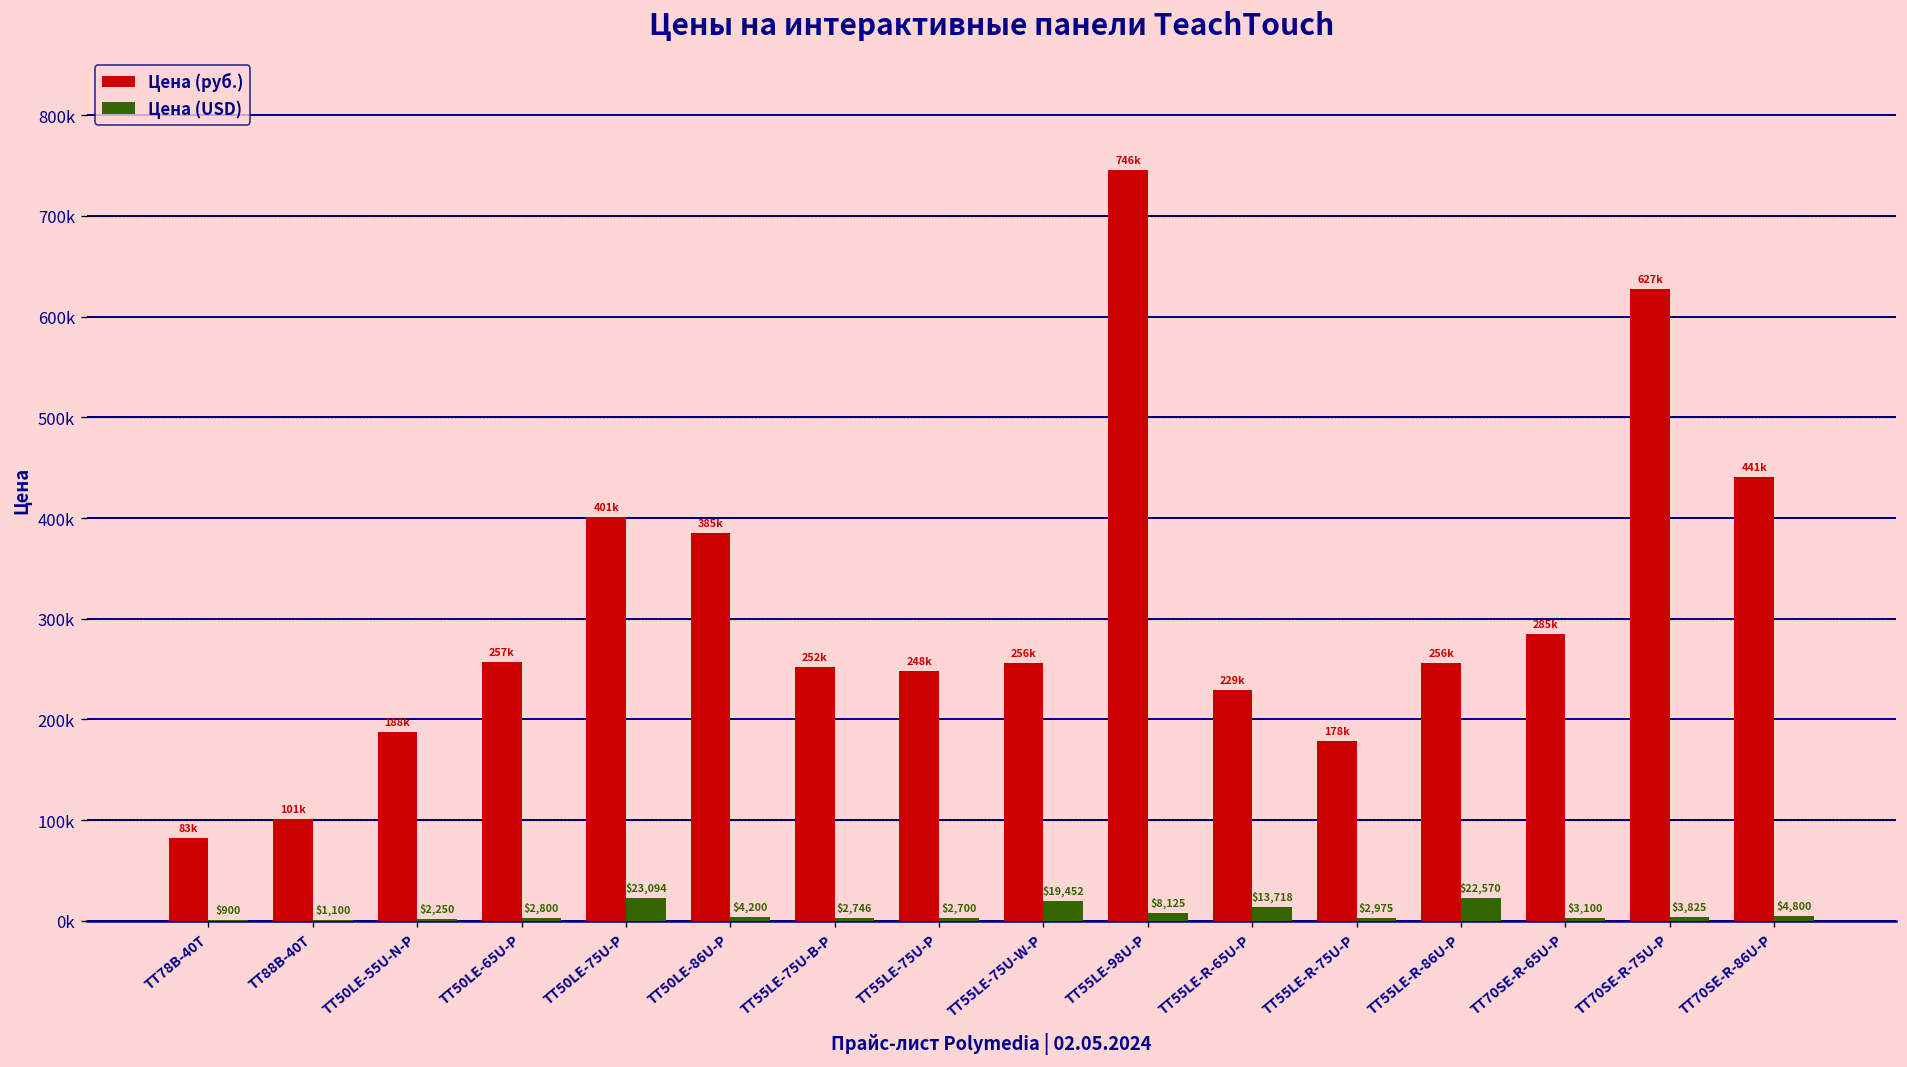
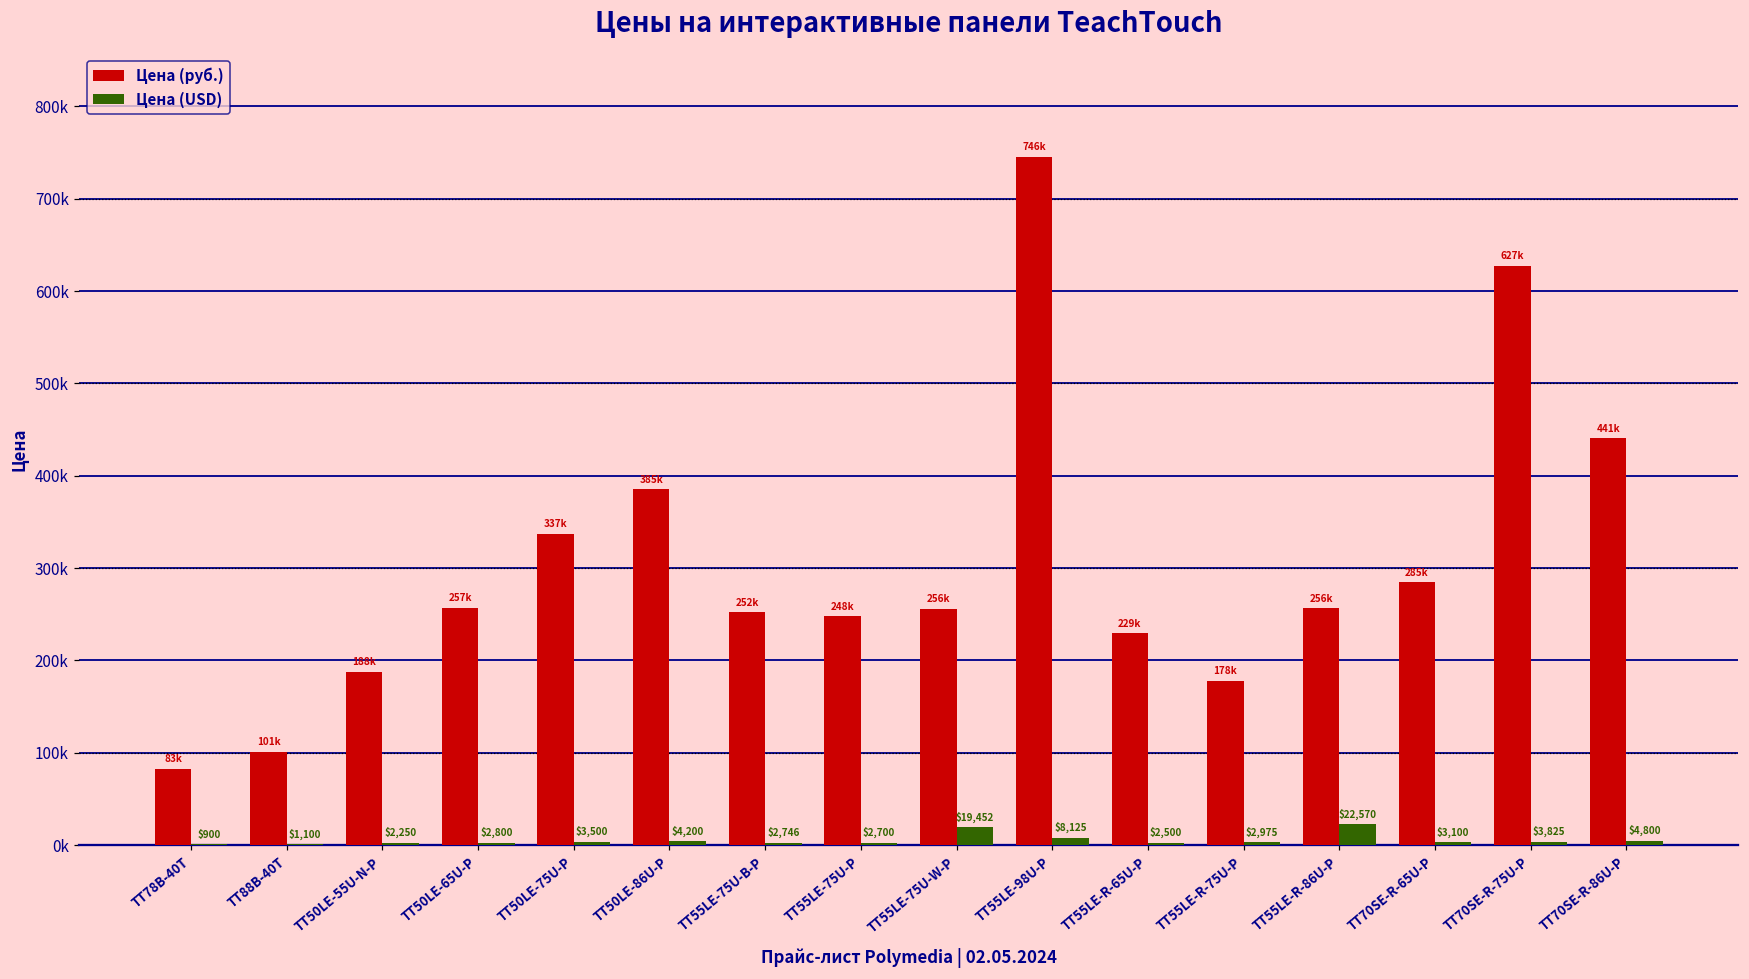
  {
    "Цена (руб.)": {
      "TT78B-40T": "83k",
      "TT88B-40T": "101k",
      "TT50LE-55U-N-P": "188k",
      "TT50LE-65U-P": "257k",
-     "TT50LE-75U-P": "401k",
+     "TT50LE-75U-P": "337k",
      "TT50LE-86U-P": "385k",
      "TT55LE-75U-B-P": "252k",
      "TT55LE-75U-P": "248k",
      "TT55LE-75U-W-P": "256k",
      "TT55LE-98U-P": "746k",
      "TT55LE-R-65U-P": "229k",
      "TT55LE-R-75U-P": "178k",
      "TT55LE-R-86U-P": "256k",
      "TT70SE-R-65U-P": "285k",
      "TT70SE-R-75U-P": "627k",
      "TT70SE-R-86U-P": "441k"
    },
    "Цена (USD)": {
      "TT78B-40T": "$900",
      "TT88B-40T": "$1,100",
      "TT50LE-55U-N-P": "$2,250",
      "TT50LE-65U-P": "$2,800",
-     "TT50LE-75U-P": "$23,094",
+     "TT50LE-75U-P": "$3,500",
      "TT50LE-86U-P": "$4,200",
      "TT55LE-75U-B-P": "$2,746",
      "TT55LE-75U-P": "$2,700",
      "TT55LE-75U-W-P": "$19,452",
      "TT55LE-98U-P": "$8,125",
-     "TT55LE-R-65U-P": "$13,718",
+     "TT55LE-R-65U-P": "$2,500",
      "TT55LE-R-75U-P": "$2,975",
      "TT55LE-R-86U-P": "$22,570",
      "TT70SE-R-65U-P": "$3,100",
      "TT70SE-R-75U-P": "$3,825",
      "TT70SE-R-86U-P": "$4,800"
    }
  }
